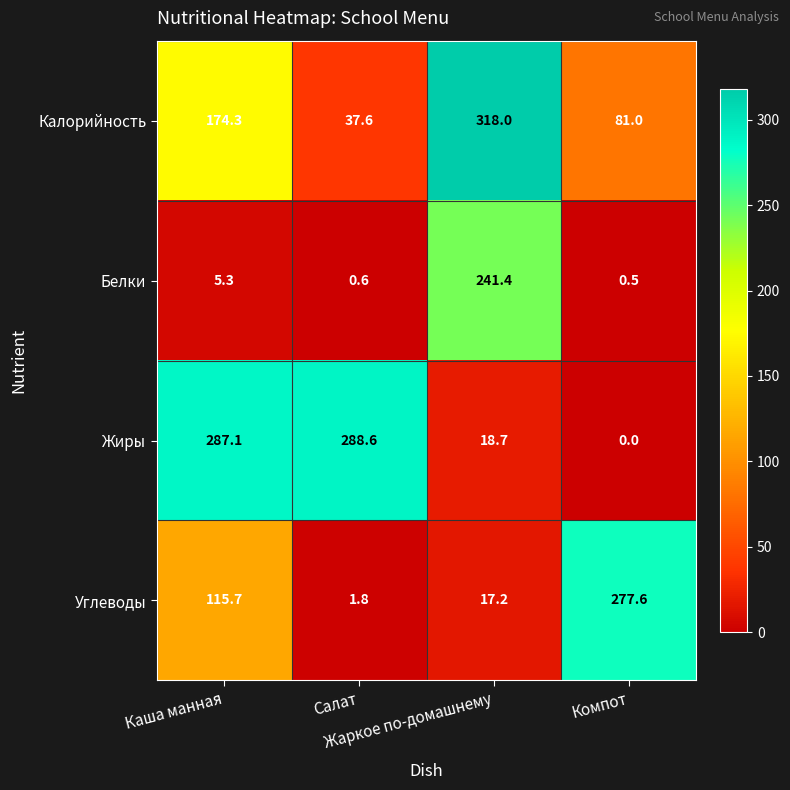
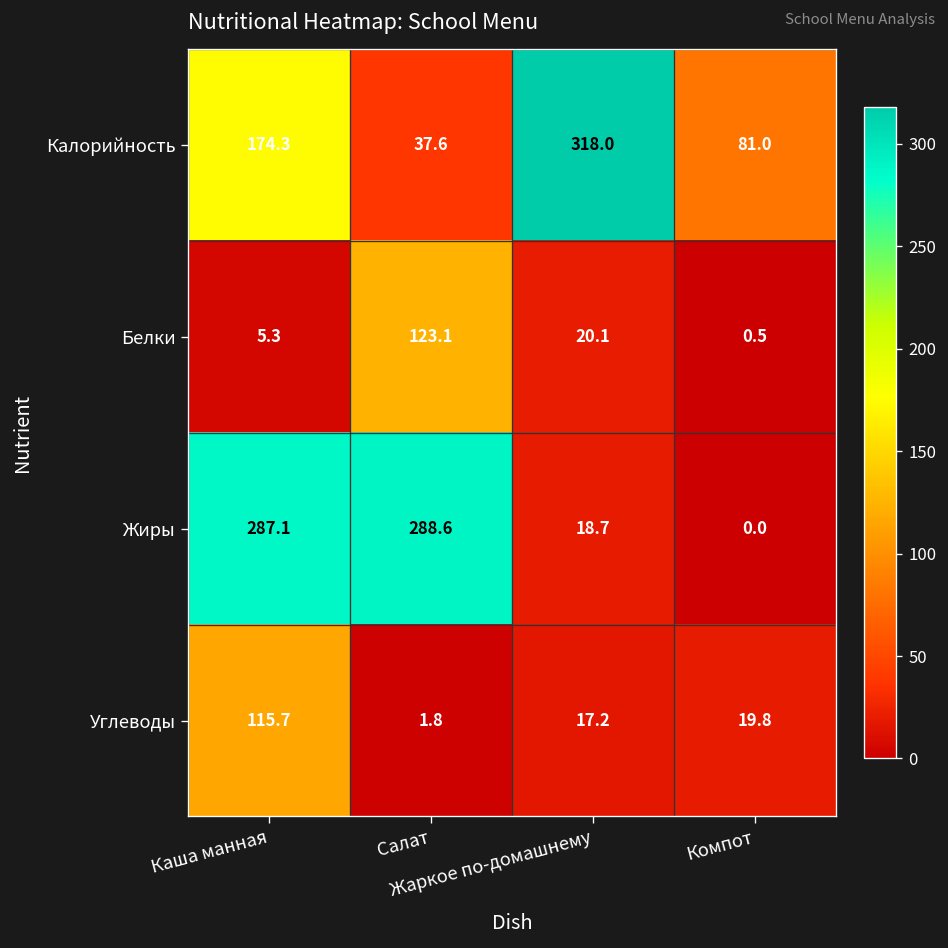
  {
    "Калорийность": {
      "Каша манная": 174.3,
      "Салат": 37.6,
      "Жаркое по-домашнему": 318.0,
      "Компот": 81.0
    },
    "Белки": {
      "Каша манная": 5.3,
-     "Салат": 0.6,
-     "Жаркое по-домашнему": 241.4,
+     "Салат": 123.1,
+     "Жаркое по-домашнему": 20.1,
      "Компот": 0.5
    },
    "Жиры": {
      "Каша манная": 287.1,
      "Салат": 288.6,
      "Жаркое по-домашнему": 18.7,
      "Компот": 0.0
    },
    "Углеводы": {
      "Каша манная": 115.7,
      "Салат": 1.8,
      "Жаркое по-домашнему": 17.2,
-     "Компот": 277.6
+     "Компот": 19.8
    }
  }
